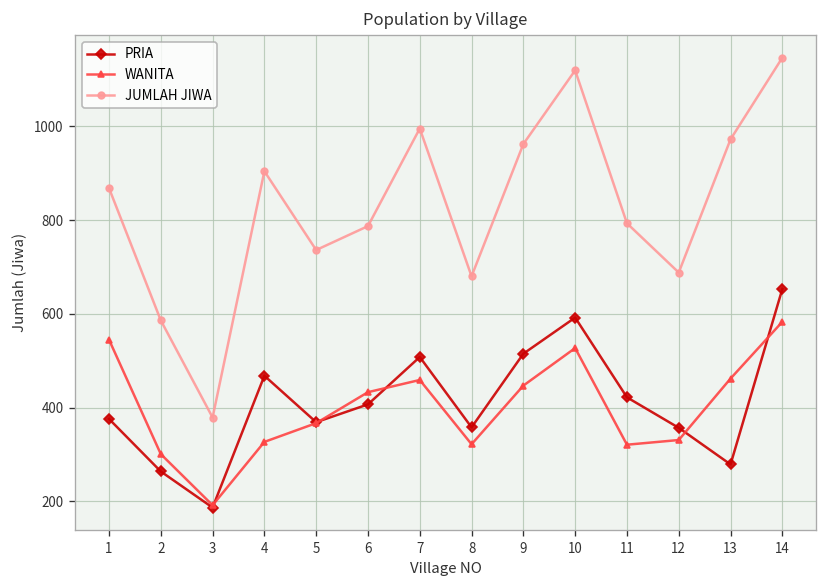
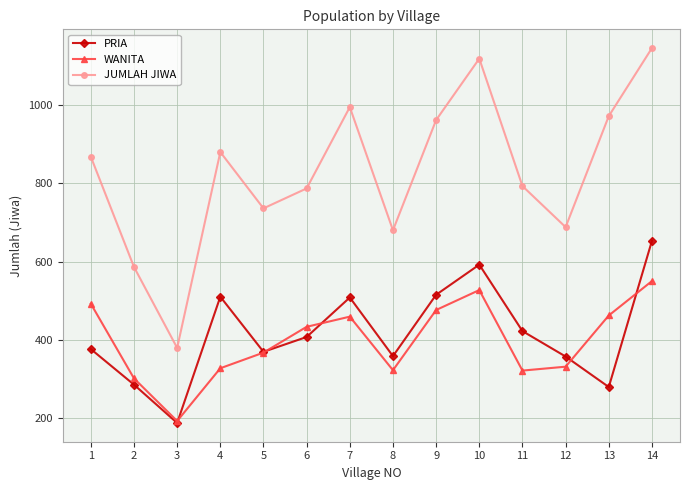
  {
    "PRIA": {
      "1": 380,
-     "2": 260,
-     "4": 470,
+     "2": 290,
+     "4": 510,
      "6": 410,
      "7": 510,
      "8": 360,
      "9": 520,
      "10": 590,
      "11": 420,
      "12": 360,
      "13": 280,
      "14": 650
    },
    "WANITA": {
-     "1": 550,
+     "1": 490,
      "2": 300,
      "4": 330,
      "6": 430,
      "7": 460,
      "8": 320,
-     "9": 450,
+     "9": 480,
      "10": 530,
      "11": 320,
      "12": 330,
      "13": 460,
-     "14": 580
+     "14": 550
    },
    "JUMLAH JIWA": {
      "1": 870,
      "2": 590,
      "3": 380,
-     "4": 900,
+     "4": 880,
      "5": 740,
      "6": 790,
      "7": 1000,
      "8": 680,
      "9": 960,
      "10": 1120,
      "11": 790,
      "12": 690,
      "13": 970,
      "14": 1150
    }
  }
